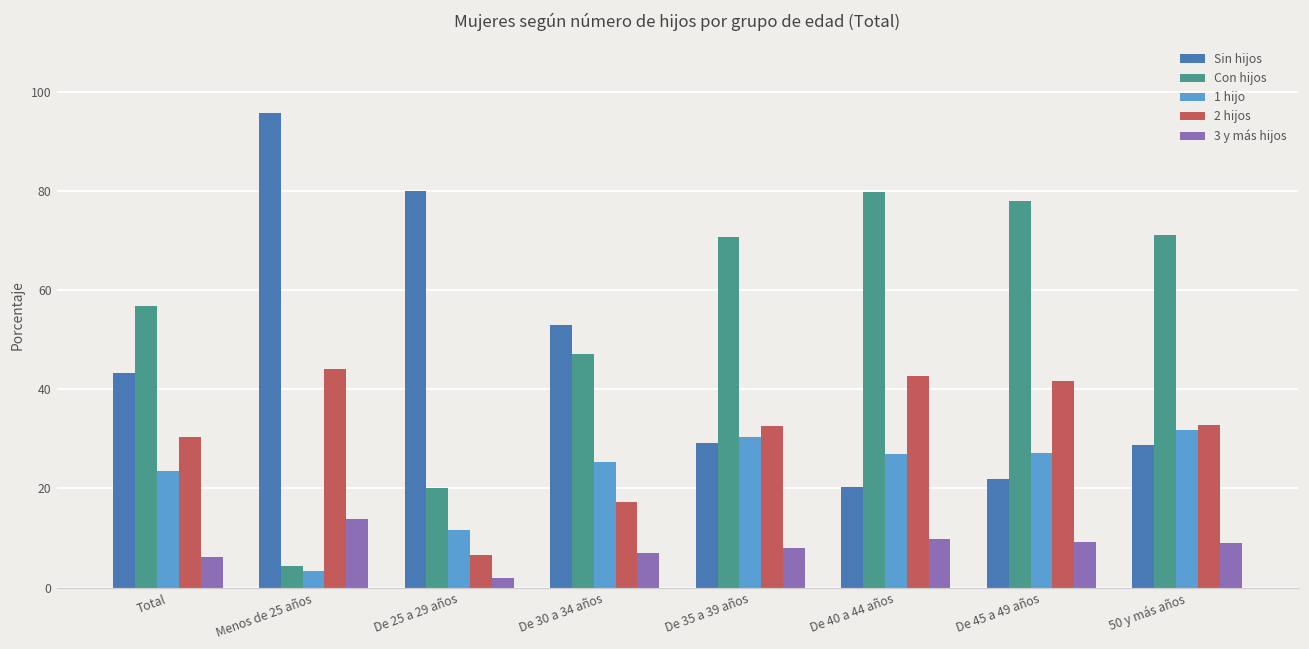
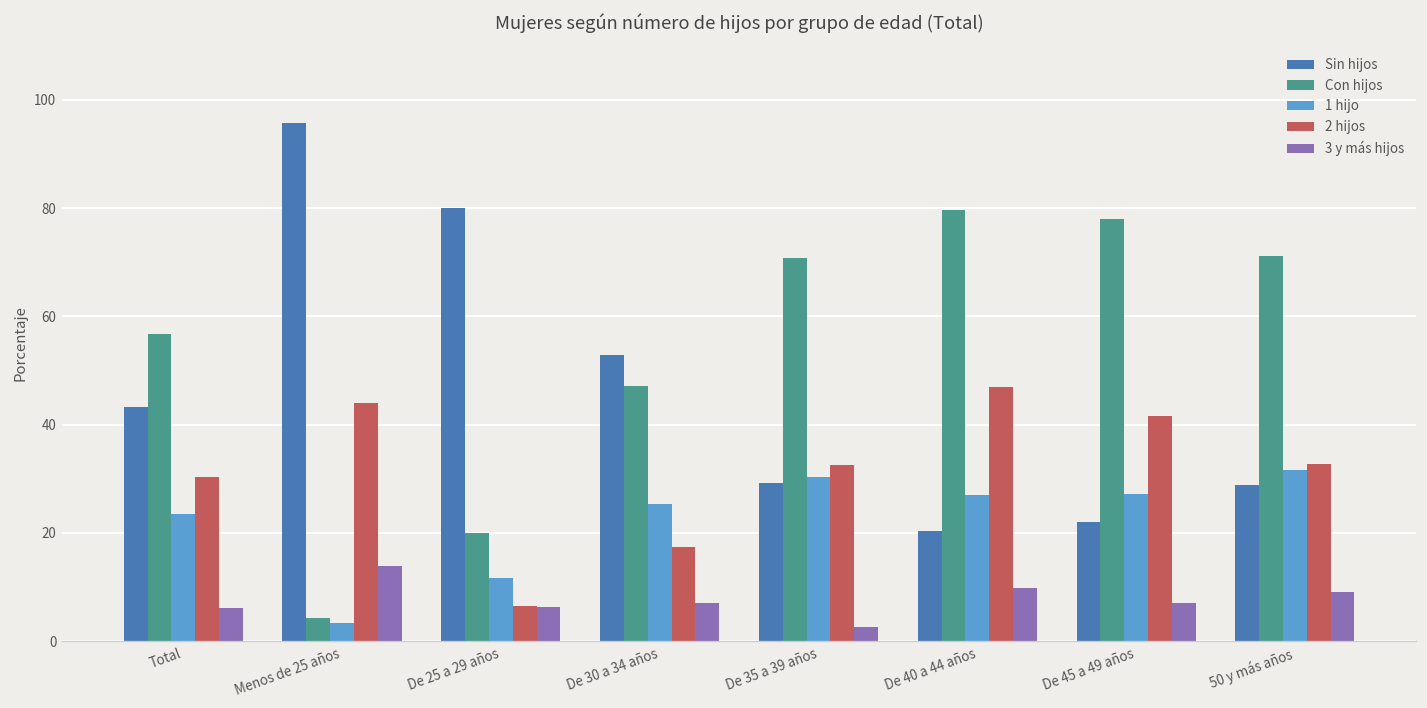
  {
    "2 hijos": {
      "Total": 30,
      "Menos de 25 años": 44,
      "De 25 a 29 años": 7,
      "De 30 a 34 años": 17,
      "De 35 a 39 años": 33,
-     "De 40 a 44 años": 43,
+     "De 40 a 44 años": 47,
      "De 45 a 49 años": 42,
      "50 y más años": 33
    },
    "3 y más hijos": {
      "Total": 6,
      "Menos de 25 años": 14,
-     "De 25 a 29 años": 2,
+     "De 25 a 29 años": 6,
      "De 30 a 34 años": 7,
-     "De 35 a 39 años": 8,
+     "De 35 a 39 años": 3,
      "De 40 a 44 años": 10,
-     "De 45 a 49 años": 9,
+     "De 45 a 49 años": 7,
      "50 y más años": 9
    }
  }
